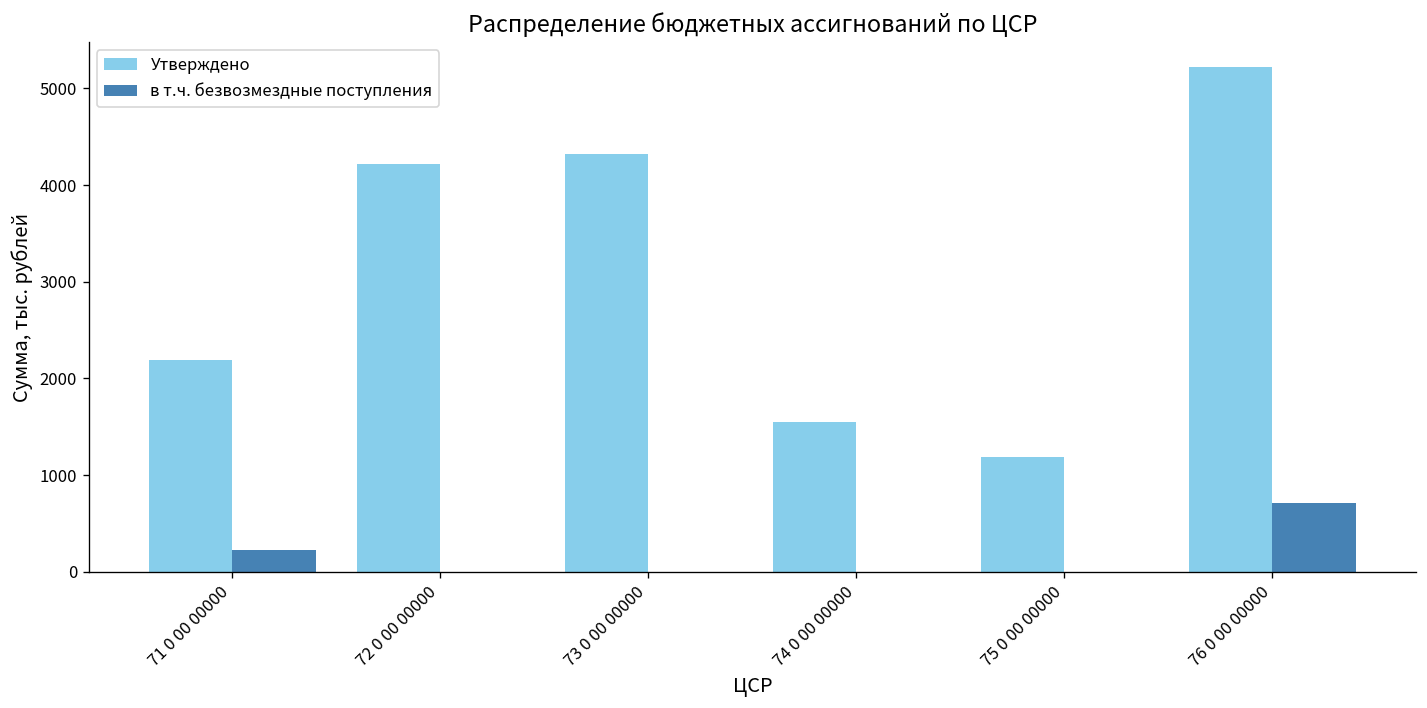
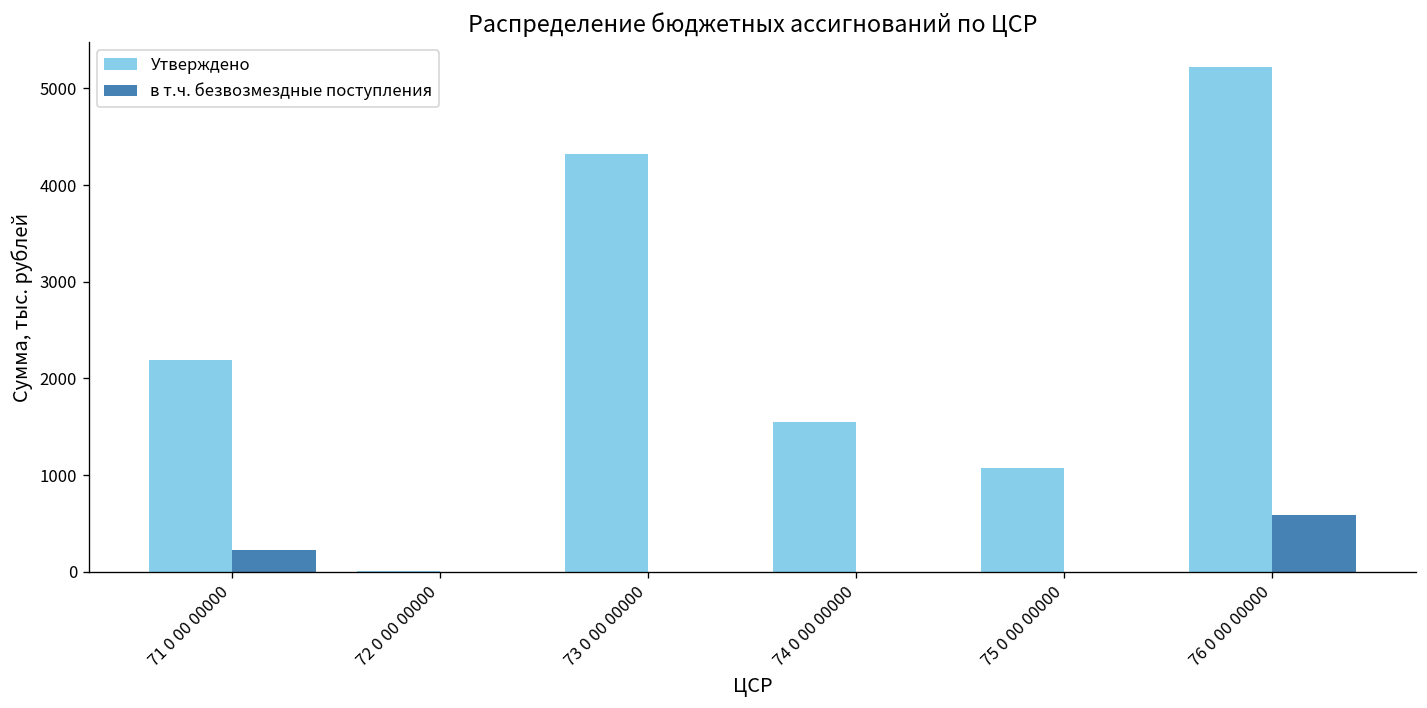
  {
    "Утверждено": {
      "71 0 00 00000": 2200,
-     "72 0 00 00000": 4200,
+     "72 0 00 00000": 0,
      "73 0 00 00000": 4300,
      "74 0 00 00000": 1600,
-     "75 0 00 00000": 1200,
+     "75 0 00 00000": 1100,
      "76 0 00 00000": 5200
    },
    "в т.ч. безвозмездные поступления": {
      "71 0 00 00000": 200,
      "72 0 00 00000": 0,
      "73 0 00 00000": 0,
      "74 0 00 00000": 0,
      "75 0 00 00000": 0,
-     "76 0 00 00000": 700
+     "76 0 00 00000": 600
    }
  }
